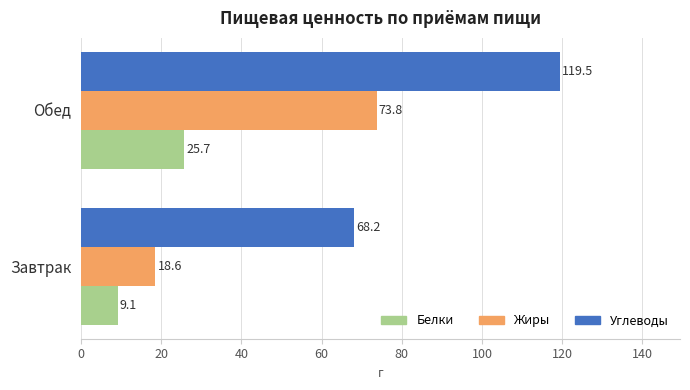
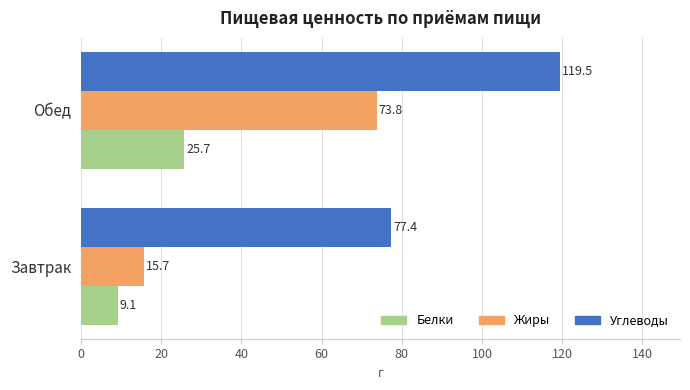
  {
    "Белки": {
      "Обед": 25.7,
      "Завтрак": 9.1
    },
    "Жиры": {
      "Обед": 73.8,
-     "Завтрак": 18.6
+     "Завтрак": 15.7
    },
    "Углеводы": {
      "Обед": 119.5,
-     "Завтрак": 68.2
+     "Завтрак": 77.4
    }
  }
